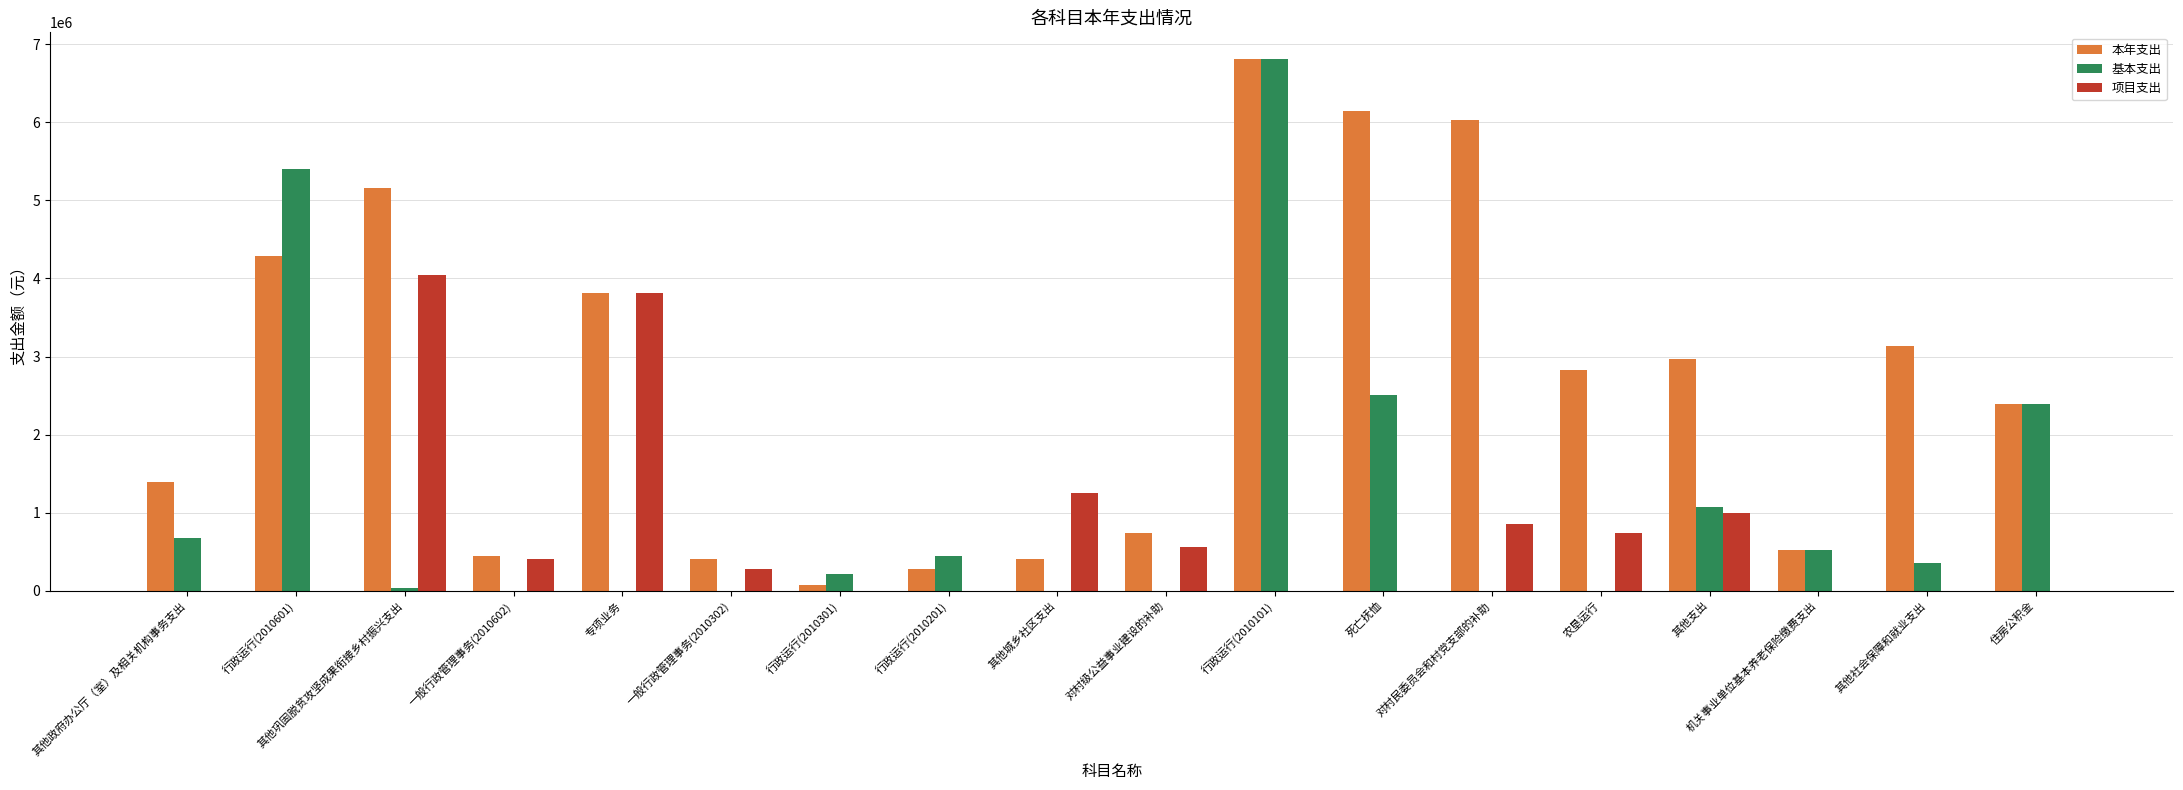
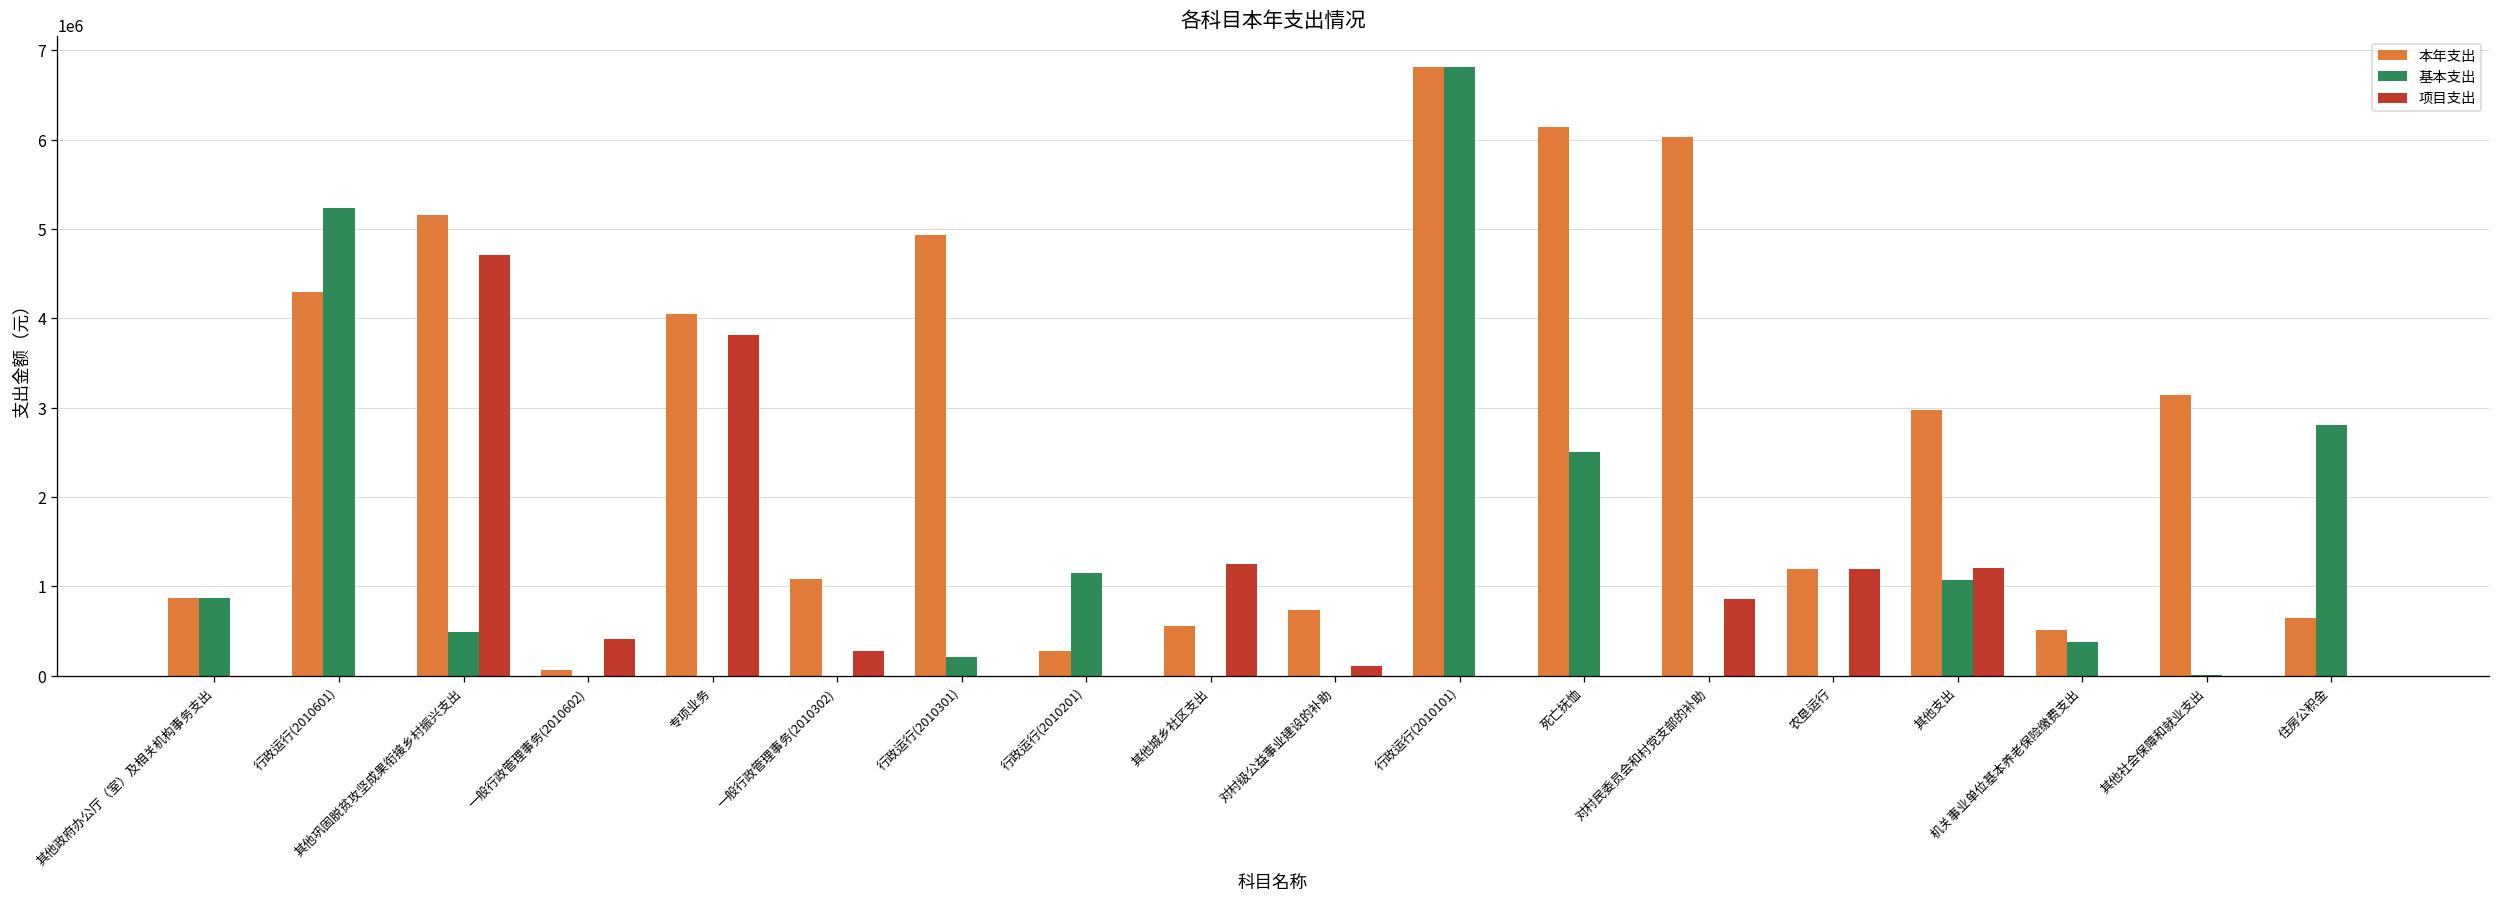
  {
    "本年支出": {
-     "其他政府办公厅（室）及相关机构事务支出": 1400000,
+     "其他政府办公厅（室）及相关机构事务支出": 900000,
      "行政运行(2010601)": 4300000,
      "其他巩固脱贫攻坚成果衔接乡村振兴支出": 5200000,
-     "一般行政管理事务(2010602)": 400000,
-     "专项业务": 3800000,
-     "一般行政管理事务(2010302)": 400000,
-     "行政运行(2010301)": 100000,
+     "一般行政管理事务(2010602)": 100000,
+     "专项业务": 4000000,
+     "一般行政管理事务(2010302)": 1100000,
+     "行政运行(2010301)": 4900000,
      "行政运行(2010201)": 300000,
-     "其他城乡社区支出": 400000,
+     "其他城乡社区支出": 600000,
      "对村级公益事业建设的补助": 700000,
      "行政运行(2010101)": 6800000,
      "死亡抚恤": 6100000,
      "对村民委员会和村党支部的补助": 6000000,
-     "农垦运行": 2800000,
+     "农垦运行": 1200000,
      "其他支出": 3000000,
      "机关事业单位基本养老保险缴费支出": 500000,
      "其他社会保障和就业支出": 3100000,
-     "住房公积金": 2400000
+     "住房公积金": 600000
    },
    "基本支出": {
-     "其他政府办公厅（室）及相关机构事务支出": 700000,
-     "行政运行(2010601)": 5400000,
-     "其他巩固脱贫攻坚成果衔接乡村振兴支出": 0,
+     "其他政府办公厅（室）及相关机构事务支出": 900000,
+     "行政运行(2010601)": 5200000,
+     "其他巩固脱贫攻坚成果衔接乡村振兴支出": 500000,
      "一般行政管理事务(2010602)": 0,
      "专项业务": 0,
      "一般行政管理事务(2010302)": 0,
      "行政运行(2010301)": 200000,
-     "行政运行(2010201)": 400000,
+     "行政运行(2010201)": 1100000,
      "其他城乡社区支出": 0,
      "对村级公益事业建设的补助": 0,
      "行政运行(2010101)": 6800000,
      "死亡抚恤": 2500000,
      "对村民委员会和村党支部的补助": 0,
      "农垦运行": 0,
      "其他支出": 1100000,
-     "机关事业单位基本养老保险缴费支出": 500000,
-     "其他社会保障和就业支出": 300000,
-     "住房公积金": 2400000
+     "机关事业单位基本养老保险缴费支出": 400000,
+     "其他社会保障和就业支出": 0,
+     "住房公积金": 2800000
    },
    "项目支出": {
      "其他政府办公厅（室）及相关机构事务支出": 0,
      "行政运行(2010601)": 0,
-     "其他巩固脱贫攻坚成果衔接乡村振兴支出": 4000000,
+     "其他巩固脱贫攻坚成果衔接乡村振兴支出": 4700000,
      "一般行政管理事务(2010602)": 400000,
      "专项业务": 3800000,
      "一般行政管理事务(2010302)": 300000,
      "行政运行(2010301)": 0,
      "行政运行(2010201)": 0,
      "其他城乡社区支出": 1300000,
-     "对村级公益事业建设的补助": 600000,
+     "对村级公益事业建设的补助": 100000,
      "行政运行(2010101)": 0,
      "死亡抚恤": 0,
      "对村民委员会和村党支部的补助": 900000,
-     "农垦运行": 700000,
-     "其他支出": 1000000,
+     "农垦运行": 1200000,
+     "其他支出": 1200000,
      "机关事业单位基本养老保险缴费支出": 0,
      "其他社会保障和就业支出": 0,
      "住房公积金": 0
    }
  }
